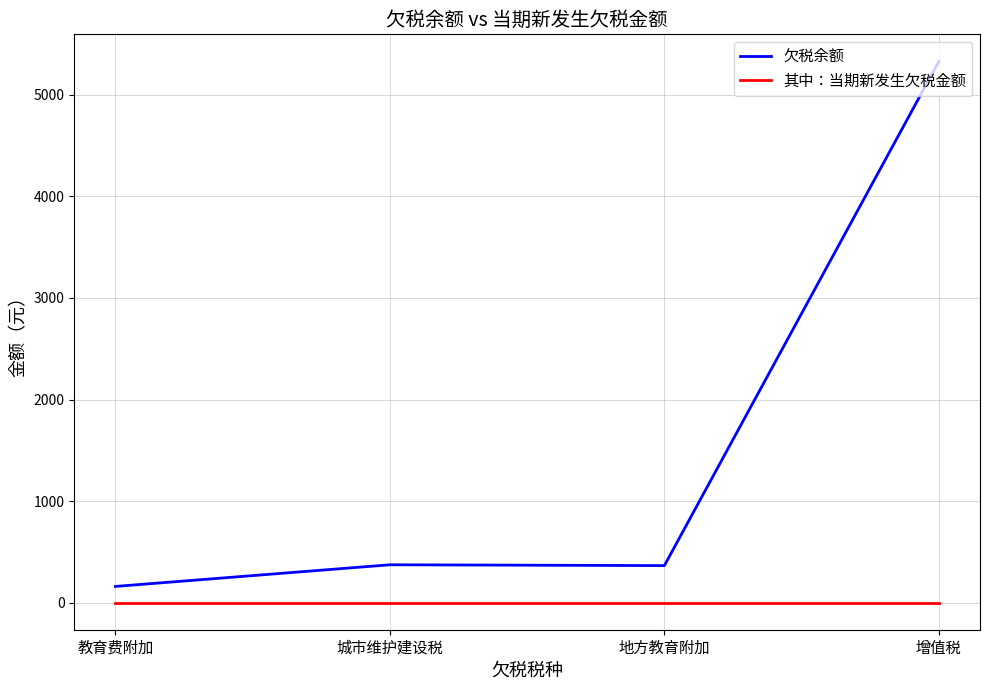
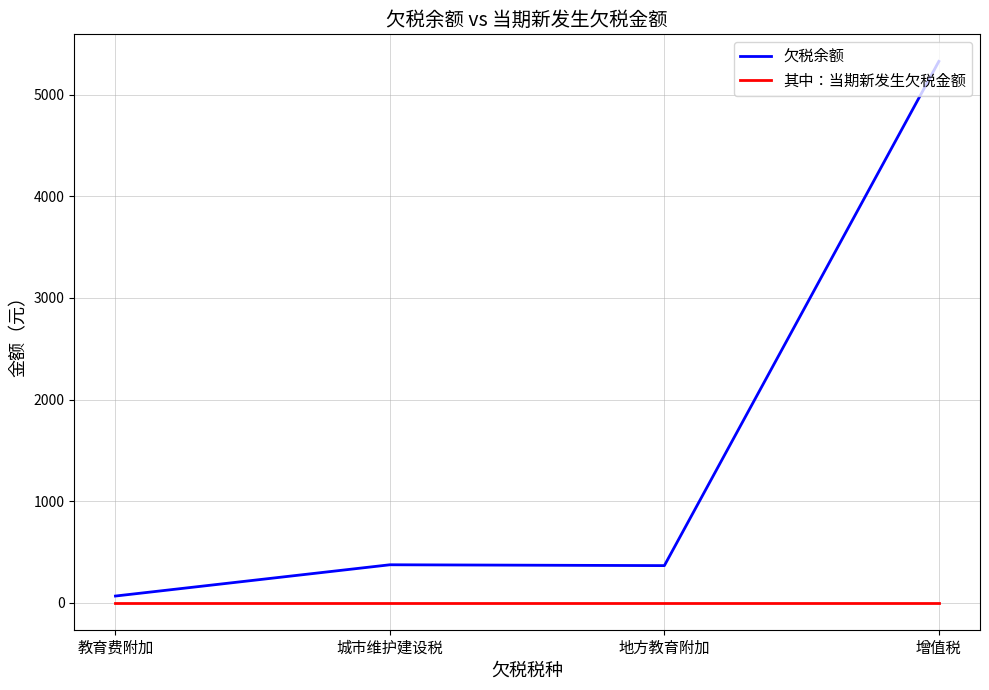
  {
    "欠税余额": {
-     "教育费附加": 160,
+     "教育费附加": 70,
      "城市维护建设税": 370,
      "地方教育附加": 360
    },
    "其中：当期新发生欠税金额": {
      "教育费附加": 0,
      "城市维护建设税": 0,
      "地方教育附加": 0,
      "增值税": 0
    }
  }
